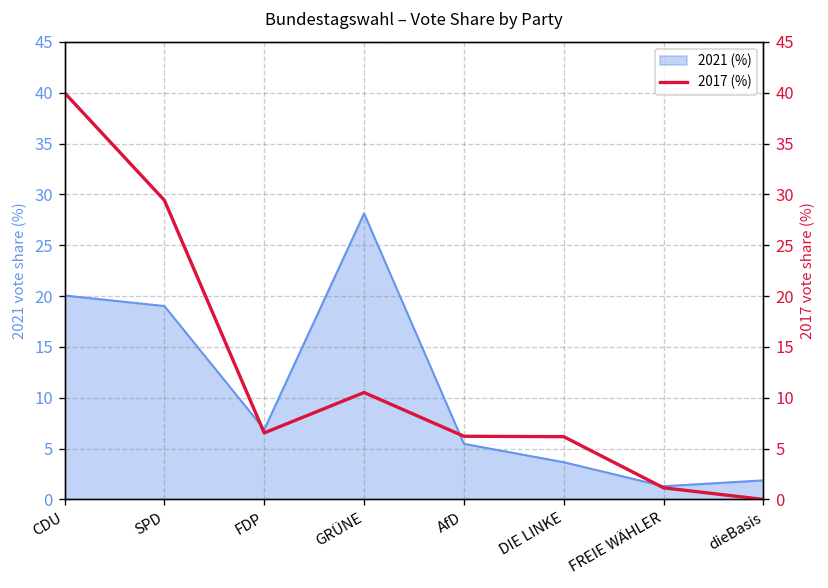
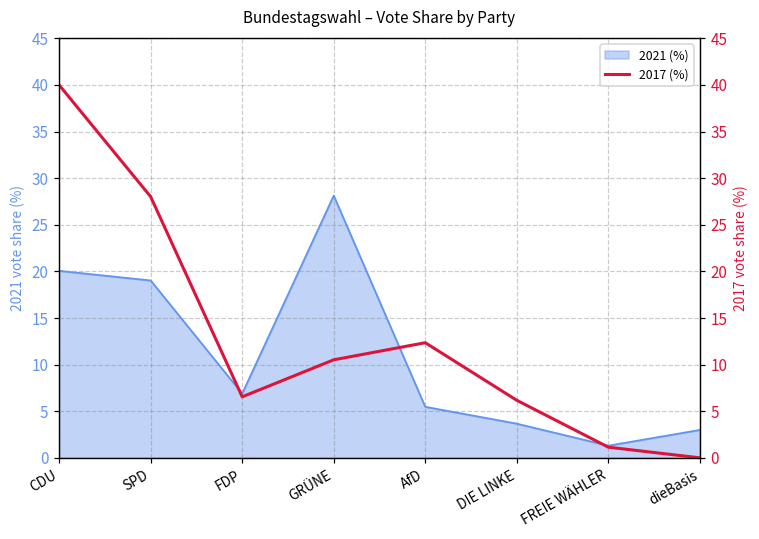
  {
    "2021 (%)": {
      "CDU": 20,
      "SPD": 19,
      "FDP": 7,
      "GRÜNE": 28,
      "AfD": 5,
      "DIE LINKE": 4,
      "FREIE WÄHLER": 1,
-     "dieBasis": 2
+     "dieBasis": 3
    },
    "2017 (%)": {
      "CDU": 40,
-     "SPD": 29,
+     "SPD": 28,
      "FDP": 7,
      "GRÜNE": 11,
-     "AfD": 6,
+     "AfD": 12,
      "DIE LINKE": 6,
      "FREIE WÄHLER": 1,
      "dieBasis": 0
    }
  }
